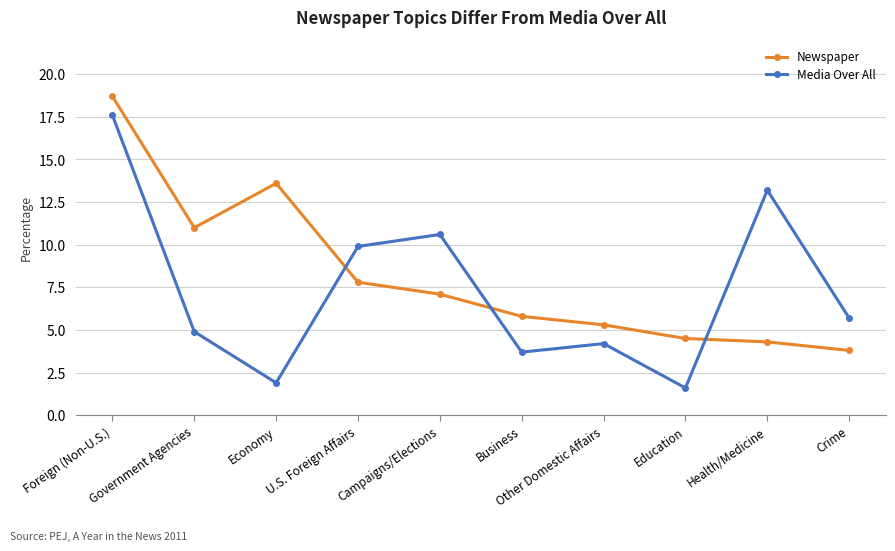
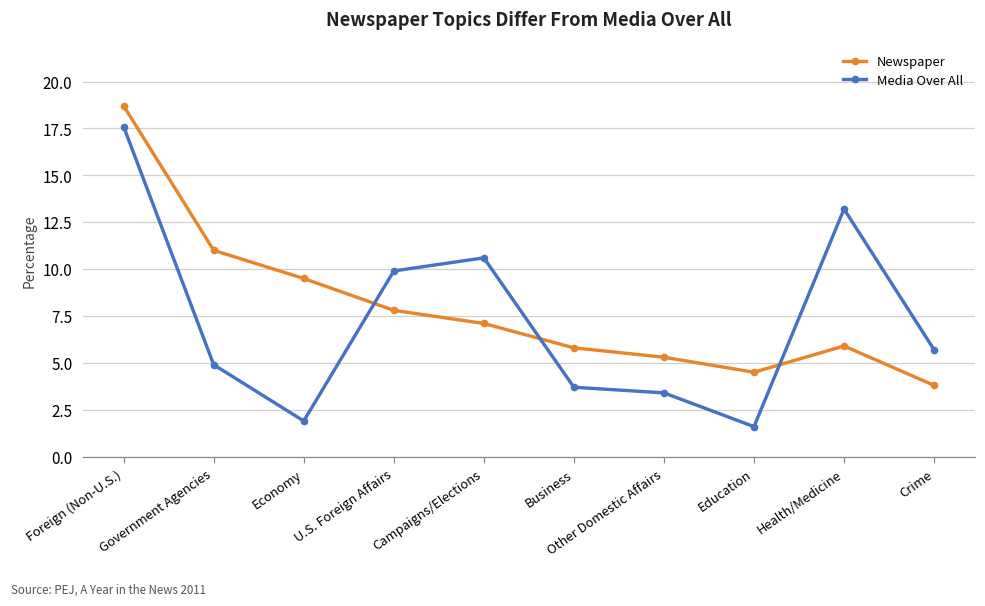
  {
    "Newspaper": {
      "Foreign (Non-U.S.)": 18.7,
      "Government Agencies": 11.0,
-     "Economy": 13.6,
+     "Economy": 9.5,
      "U.S. Foreign Affairs": 7.8,
      "Campaigns/Elections": 7.1,
      "Business": 5.8,
      "Other Domestic Affairs": 5.3,
      "Education": 4.5,
-     "Health/Medicine": 4.3,
+     "Health/Medicine": 5.9,
      "Crime": 3.8
    },
    "Media Over All": {
      "Foreign (Non-U.S.)": 17.6,
      "Government Agencies": 4.9,
      "Economy": 1.9,
      "U.S. Foreign Affairs": 9.9,
      "Campaigns/Elections": 10.6,
      "Business": 3.7,
-     "Other Domestic Affairs": 4.2,
+     "Other Domestic Affairs": 3.4,
      "Education": 1.6,
      "Health/Medicine": 13.2,
      "Crime": 5.7
    }
  }
